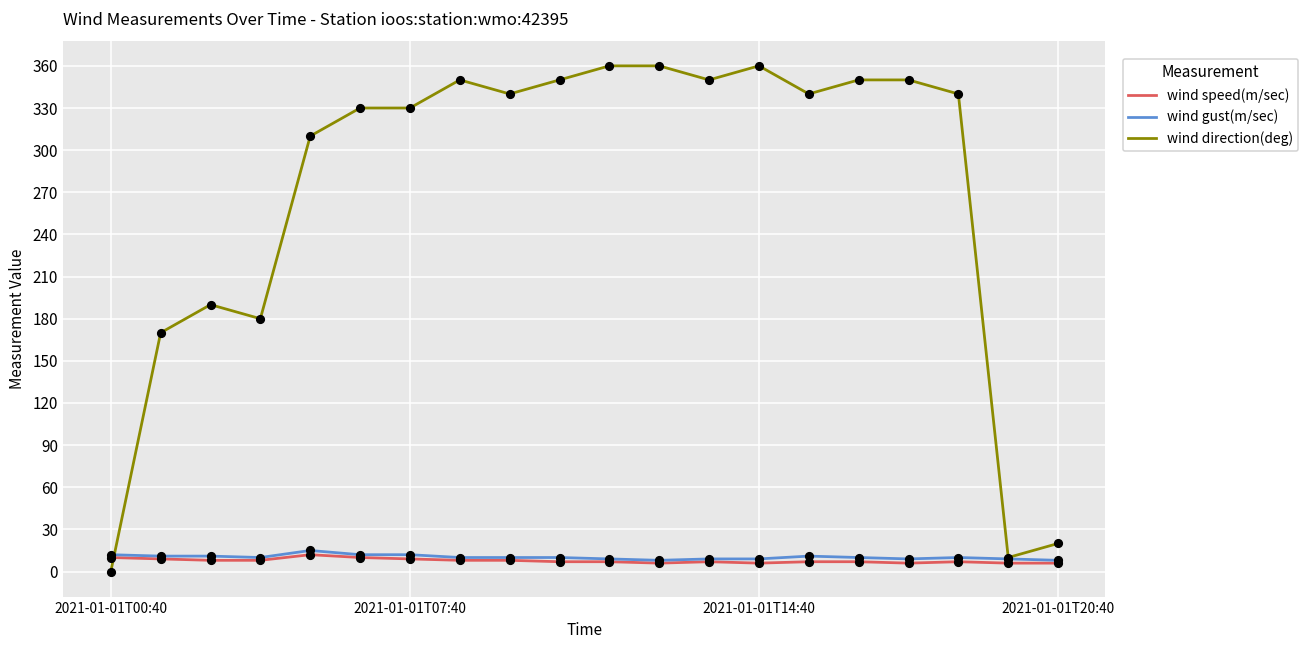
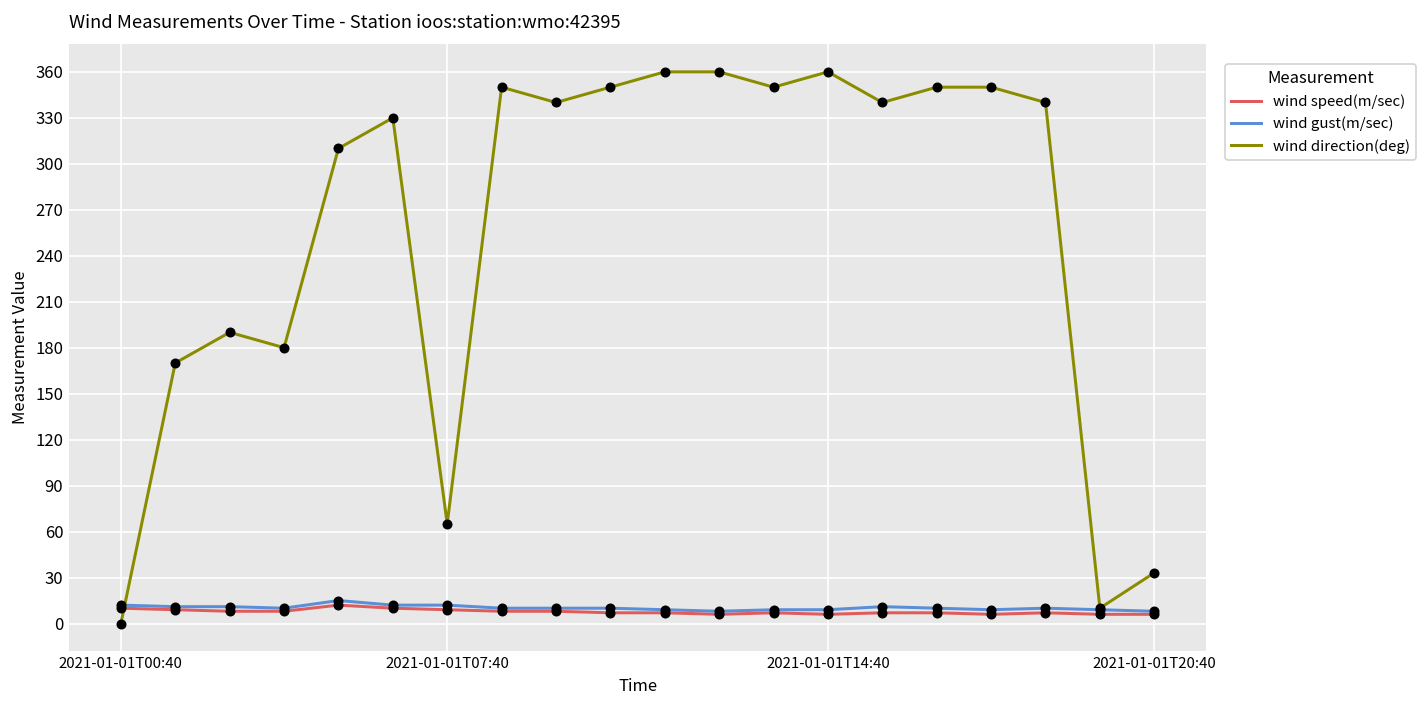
  {
    "wind speed(m/sec)": {
      "2021-01-01T07:40": 9,
      "2021-01-01T14:40": 6
    },
    "wind gust(m/sec)": {
      "2021-01-01T07:40": 12,
      "2021-01-01T14:40": 9
    },
    "wind direction(deg)": {
      "2021-01-01T00:40": 0,
-     "2021-01-01T07:40": 330,
+     "2021-01-01T07:40": 65,
      "2021-01-01T14:40": 360,
-     "2021-01-01T20:40": 20
+     "2021-01-01T20:40": 33
    }
  }
